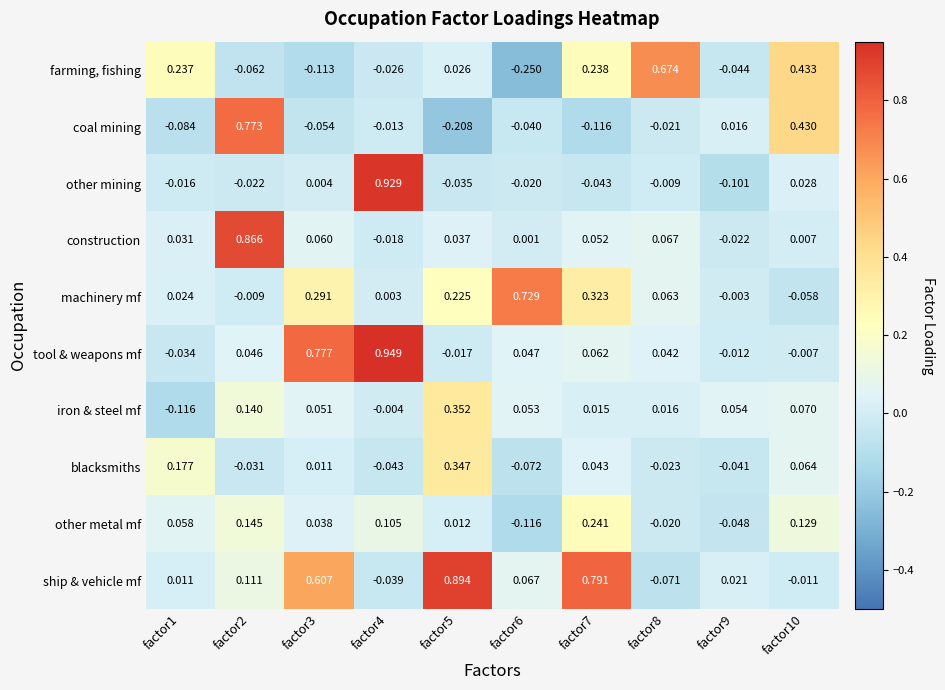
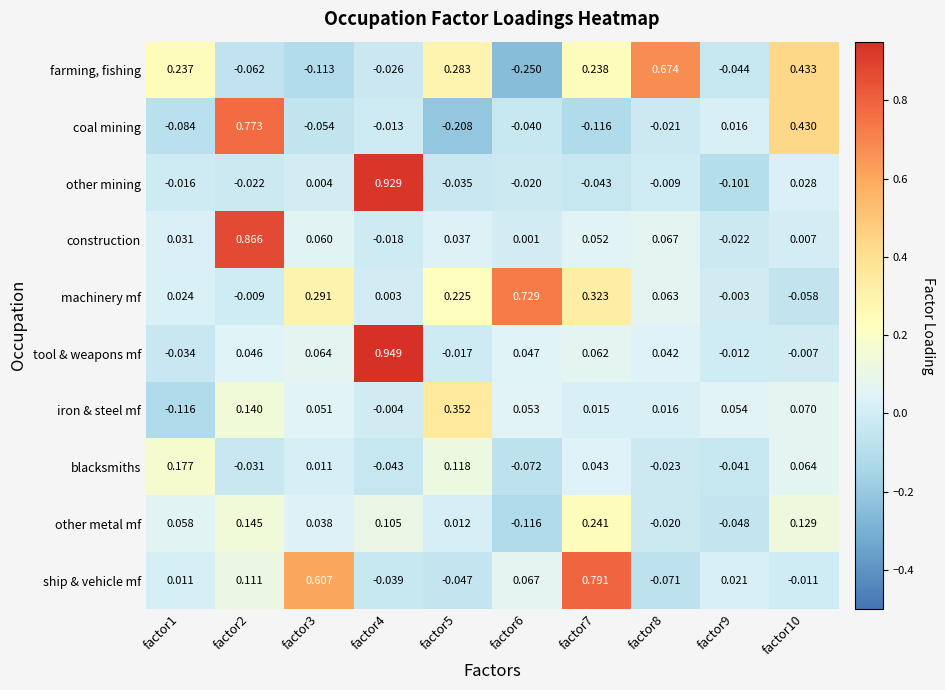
  {
    "farming, fishing": {
      "factor1": 0.237,
      "factor2": -0.062,
      "factor3": -0.113,
      "factor4": -0.026,
-     "factor5": 0.026,
+     "factor5": 0.283,
      "factor6": -0.250,
      "factor7": 0.238,
      "factor8": 0.674,
      "factor9": -0.044,
      "factor10": 0.433
    },
    "coal mining": {
      "factor1": -0.084,
      "factor2": 0.773,
      "factor3": -0.054,
      "factor4": -0.013,
      "factor5": -0.208,
      "factor6": -0.040,
      "factor7": -0.116,
      "factor8": -0.021,
      "factor9": 0.016,
      "factor10": 0.430
    },
    "other mining": {
      "factor1": -0.016,
      "factor2": -0.022,
      "factor3": 0.004,
      "factor4": 0.929,
      "factor5": -0.035,
      "factor6": -0.020,
      "factor7": -0.043,
      "factor8": -0.009,
      "factor9": -0.101,
      "factor10": 0.028
    },
    "construction": {
      "factor1": 0.031,
      "factor2": 0.866,
      "factor3": 0.060,
      "factor4": -0.018,
      "factor5": 0.037,
      "factor6": 0.001,
      "factor7": 0.052,
      "factor8": 0.067,
      "factor9": -0.022,
      "factor10": 0.007
    },
    "machinery mf": {
      "factor1": 0.024,
      "factor2": -0.009,
      "factor3": 0.291,
      "factor4": 0.003,
      "factor5": 0.225,
      "factor6": 0.729,
      "factor7": 0.323,
      "factor8": 0.063,
      "factor9": -0.003,
      "factor10": -0.058
    },
    "tool & weapons mf": {
      "factor1": -0.034,
      "factor2": 0.046,
-     "factor3": 0.777,
+     "factor3": 0.064,
      "factor4": 0.949,
      "factor5": -0.017,
      "factor6": 0.047,
      "factor7": 0.062,
      "factor8": 0.042,
      "factor9": -0.012,
      "factor10": -0.007
    },
    "iron & steel mf": {
      "factor1": -0.116,
      "factor2": 0.140,
      "factor3": 0.051,
      "factor4": -0.004,
      "factor5": 0.352,
      "factor6": 0.053,
      "factor7": 0.015,
      "factor8": 0.016,
      "factor9": 0.054,
      "factor10": 0.070
    },
    "blacksmiths": {
      "factor1": 0.177,
      "factor2": -0.031,
      "factor3": 0.011,
      "factor4": -0.043,
-     "factor5": 0.347,
+     "factor5": 0.118,
      "factor6": -0.072,
      "factor7": 0.043,
      "factor8": -0.023,
      "factor9": -0.041,
      "factor10": 0.064
    },
    "other metal mf": {
      "factor1": 0.058,
      "factor2": 0.145,
      "factor3": 0.038,
      "factor4": 0.105,
      "factor5": 0.012,
      "factor6": -0.116,
      "factor7": 0.241,
      "factor8": -0.020,
      "factor9": -0.048,
      "factor10": 0.129
    },
    "ship & vehicle mf": {
      "factor1": 0.011,
      "factor2": 0.111,
      "factor3": 0.607,
      "factor4": -0.039,
-     "factor5": 0.894,
+     "factor5": -0.047,
      "factor6": 0.067,
      "factor7": 0.791,
      "factor8": -0.071,
      "factor9": 0.021,
      "factor10": -0.011
    }
  }
